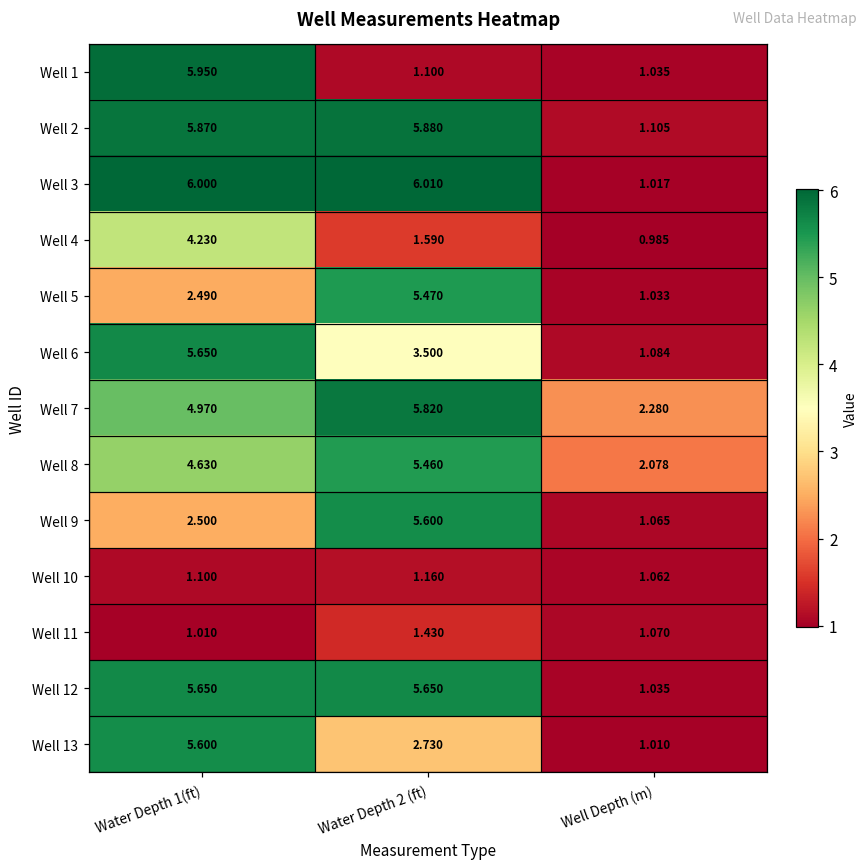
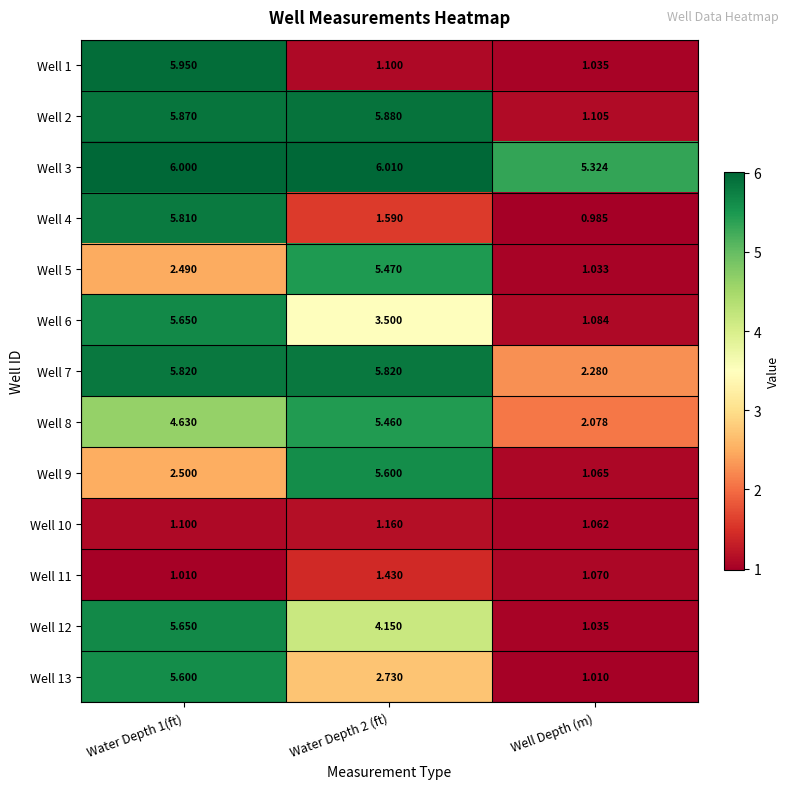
  {
    "Well 1": {
      "Water Depth 1(ft)": 5.950,
      "Water Depth 2 (ft)": 1.100,
      "Well Depth (m)": 1.035
    },
    "Well 2": {
      "Water Depth 1(ft)": 5.870,
      "Water Depth 2 (ft)": 5.880,
      "Well Depth (m)": 1.105
    },
    "Well 3": {
      "Water Depth 1(ft)": 6.000,
      "Water Depth 2 (ft)": 6.010,
-     "Well Depth (m)": 1.017
+     "Well Depth (m)": 5.324
    },
    "Well 4": {
-     "Water Depth 1(ft)": 4.230,
+     "Water Depth 1(ft)": 5.810,
      "Water Depth 2 (ft)": 1.590,
      "Well Depth (m)": 0.985
    },
    "Well 5": {
      "Water Depth 1(ft)": 2.490,
      "Water Depth 2 (ft)": 5.470,
      "Well Depth (m)": 1.033
    },
    "Well 6": {
      "Water Depth 1(ft)": 5.650,
      "Water Depth 2 (ft)": 3.500,
      "Well Depth (m)": 1.084
    },
    "Well 7": {
-     "Water Depth 1(ft)": 4.970,
+     "Water Depth 1(ft)": 5.820,
      "Water Depth 2 (ft)": 5.820,
      "Well Depth (m)": 2.280
    },
    "Well 8": {
      "Water Depth 1(ft)": 4.630,
      "Water Depth 2 (ft)": 5.460,
      "Well Depth (m)": 2.078
    },
    "Well 9": {
      "Water Depth 1(ft)": 2.500,
      "Water Depth 2 (ft)": 5.600,
      "Well Depth (m)": 1.065
    },
    "Well 10": {
      "Water Depth 1(ft)": 1.100,
      "Water Depth 2 (ft)": 1.160,
      "Well Depth (m)": 1.062
    },
    "Well 11": {
      "Water Depth 1(ft)": 1.010,
      "Water Depth 2 (ft)": 1.430,
      "Well Depth (m)": 1.070
    },
    "Well 12": {
      "Water Depth 1(ft)": 5.650,
-     "Water Depth 2 (ft)": 5.650,
+     "Water Depth 2 (ft)": 4.150,
      "Well Depth (m)": 1.035
    },
    "Well 13": {
      "Water Depth 1(ft)": 5.600,
      "Water Depth 2 (ft)": 2.730,
      "Well Depth (m)": 1.010
    }
  }
